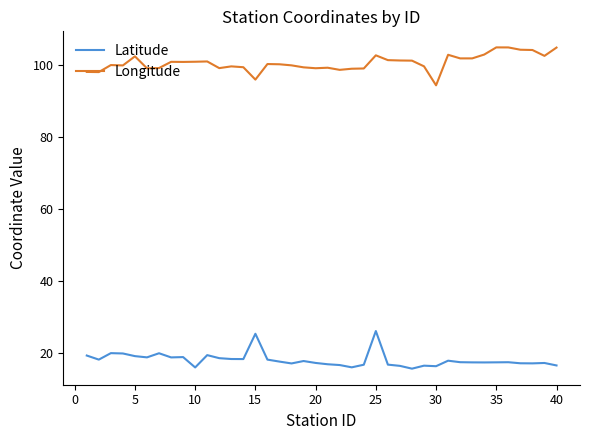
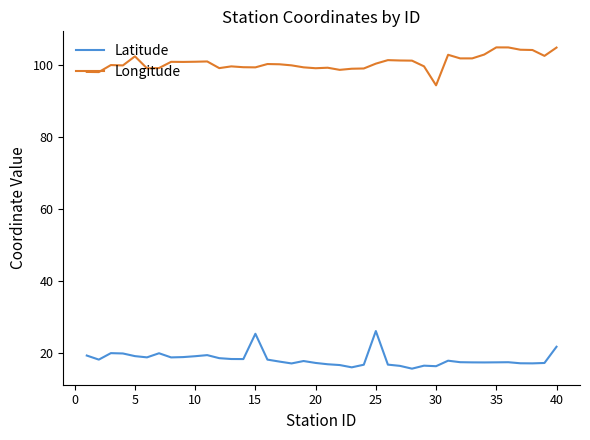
  {
    "Latitude": {
      "5": 19,
-     "10": 16,
+     "10": 19,
      "15": 25,
      "20": 17,
      "25": 26,
      "30": 16,
      "35": 17,
-     "40": 17
+     "40": 22
    },
    "Longitude": {
      "5": 102,
      "10": 101,
-     "15": 96,
+     "15": 99,
      "20": 99,
-     "25": 103,
+     "25": 100,
      "30": 94,
      "35": 105,
      "40": 105
    }
  }
